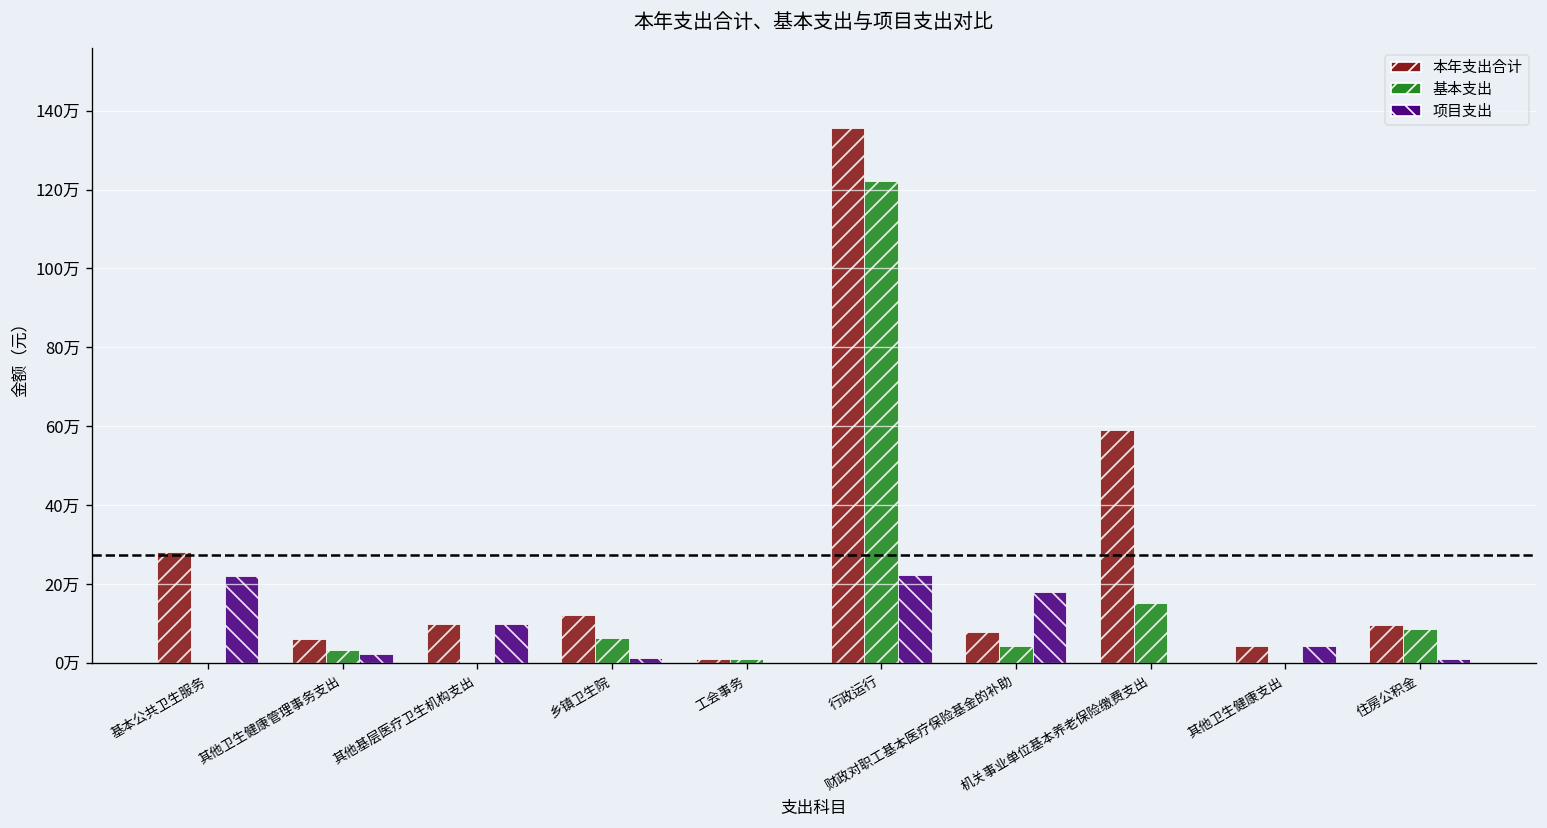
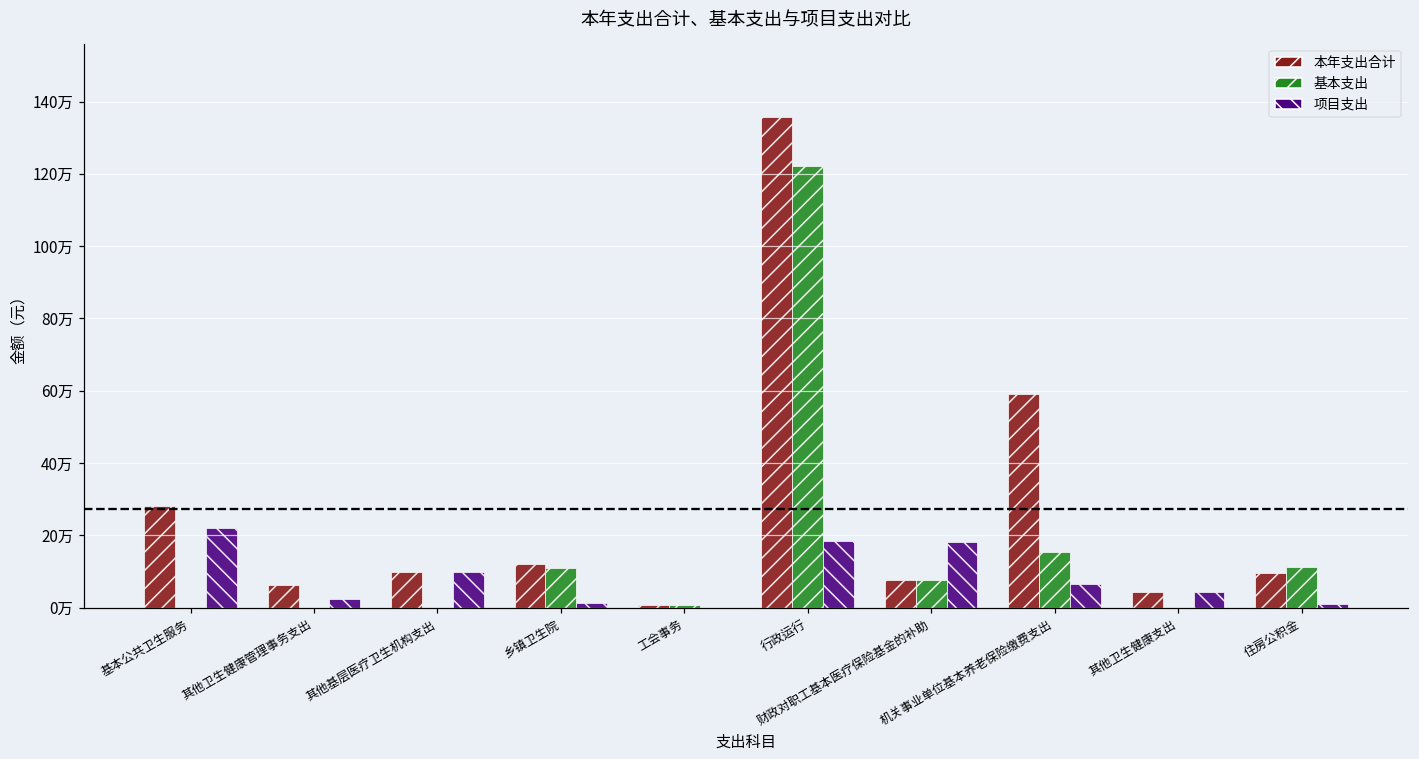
  {
    "本年支出合计": {
      "基本公共卫生服务": "28万",
      "其他卫生健康管理事务支出": "6万",
      "其他基层医疗卫生机构支出": "10万",
      "乡镇卫生院": "12万",
      "工会事务": "1万",
      "行政运行": "136万",
      "财政对职工基本医疗保险基金的补助": "8万",
      "机关事业单位基本养老保险缴费支出": "59万",
      "其他卫生健康支出": "4万",
      "住房公积金": "9万"
    },
    "基本支出": {
      "基本公共卫生服务": "0万",
-     "其他卫生健康管理事务支出": "3万",
+     "其他卫生健康管理事务支出": "0万",
      "其他基层医疗卫生机构支出": "0万",
-     "乡镇卫生院": "6万",
+     "乡镇卫生院": "11万",
      "工会事务": "1万",
      "行政运行": "122万",
-     "财政对职工基本医疗保险基金的补助": "4万",
+     "财政对职工基本医疗保险基金的补助": "8万",
      "机关事业单位基本养老保险缴费支出": "15万",
      "其他卫生健康支出": "0万",
-     "住房公积金": "9万"
+     "住房公积金": "11万"
    },
    "项目支出": {
      "基本公共卫生服务": "22万",
      "其他卫生健康管理事务支出": "2万",
      "其他基层医疗卫生机构支出": "10万",
      "乡镇卫生院": "1万",
      "工会事务": "0万",
-     "行政运行": "22万",
+     "行政运行": "18万",
      "财政对职工基本医疗保险基金的补助": "18万",
-     "机关事业单位基本养老保险缴费支出": "0万",
+     "机关事业单位基本养老保险缴费支出": "7万",
      "其他卫生健康支出": "4万",
      "住房公积金": "1万"
    }
  }
